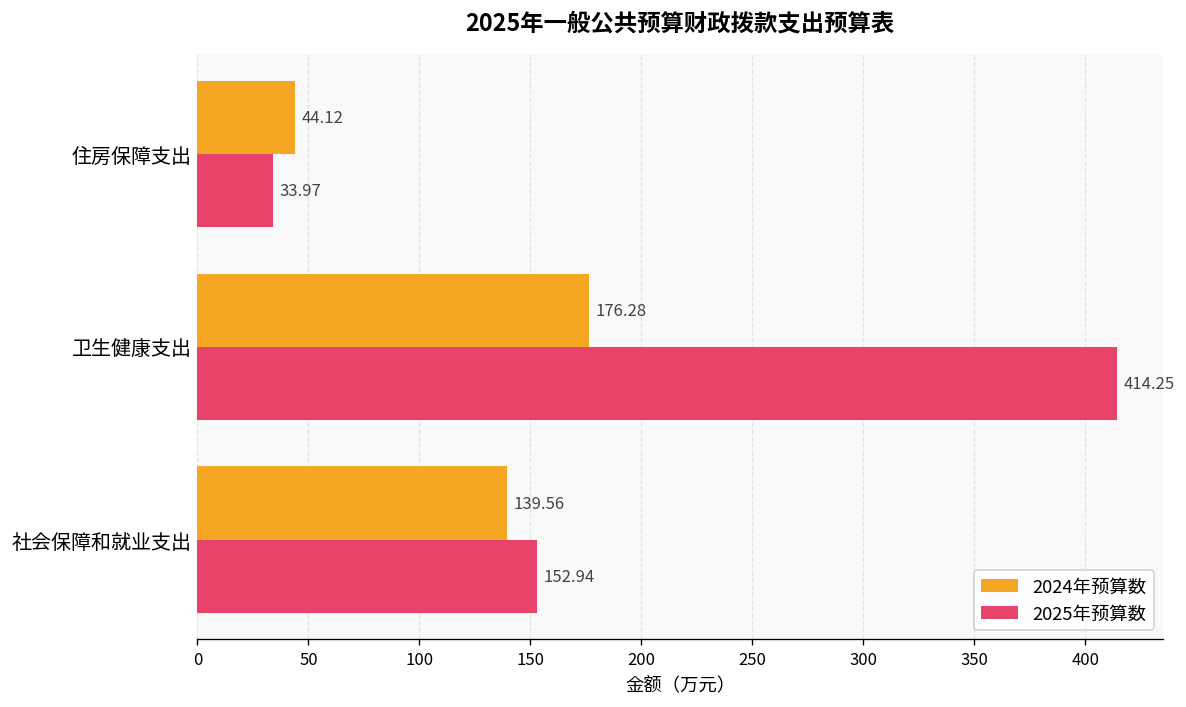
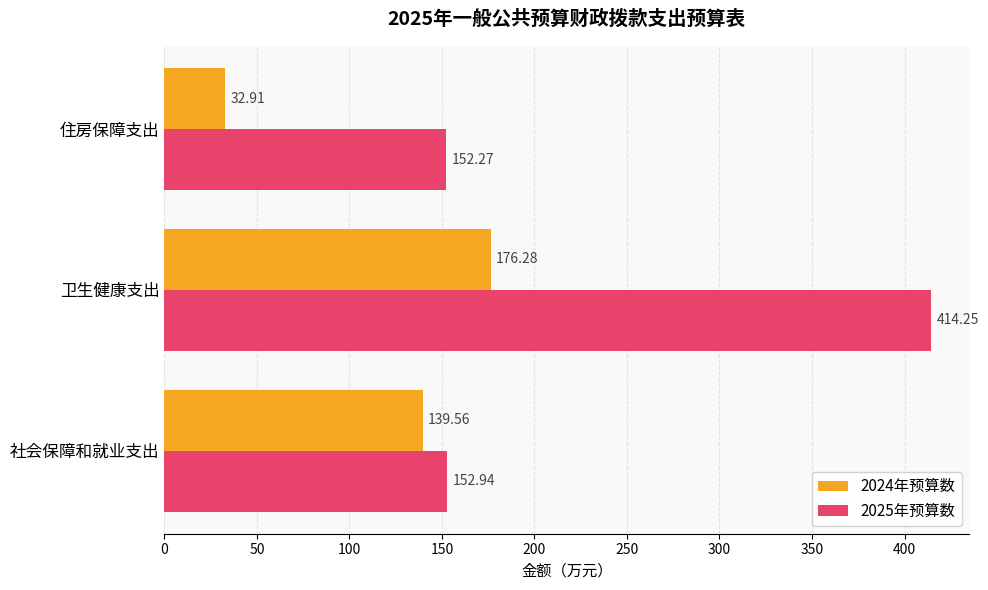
  {
    "2024年预算数": {
-     "住房保障支出": 44.12,
+     "住房保障支出": 32.91,
      "卫生健康支出": 176.28,
      "社会保障和就业支出": 139.56
    },
    "2025年预算数": {
-     "住房保障支出": 33.97,
+     "住房保障支出": 152.27,
      "卫生健康支出": 414.25,
      "社会保障和就业支出": 152.94
    }
  }
